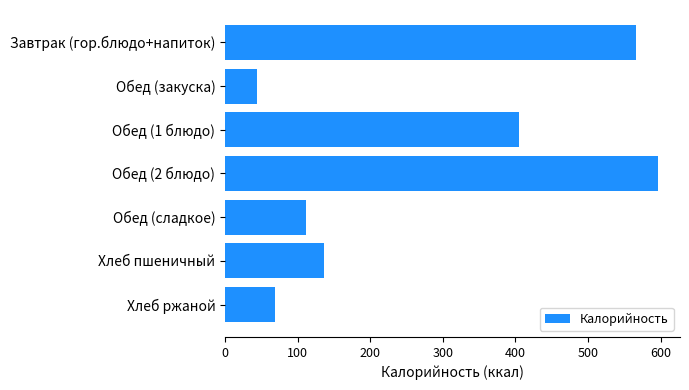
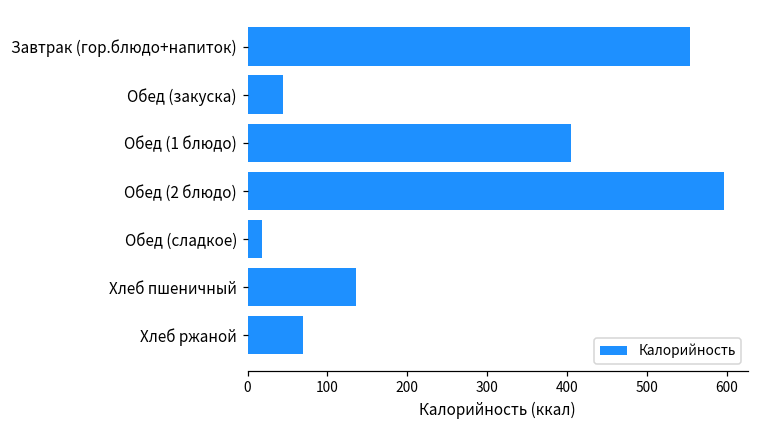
  {
-   "Завтрак (гор.блюдо+напиток)": 570,
+   "Завтрак (гор.блюдо+напиток)": 550,
    "Обед (закуска)": 40,
    "Обед (1 блюдо)": 410,
    "Обед (2 блюдо)": 600,
-   "Обед (сладкое)": 110,
+   "Обед (сладкое)": 20,
    "Хлеб пшеничный": 140,
    "Хлеб ржаной": 70
  }
